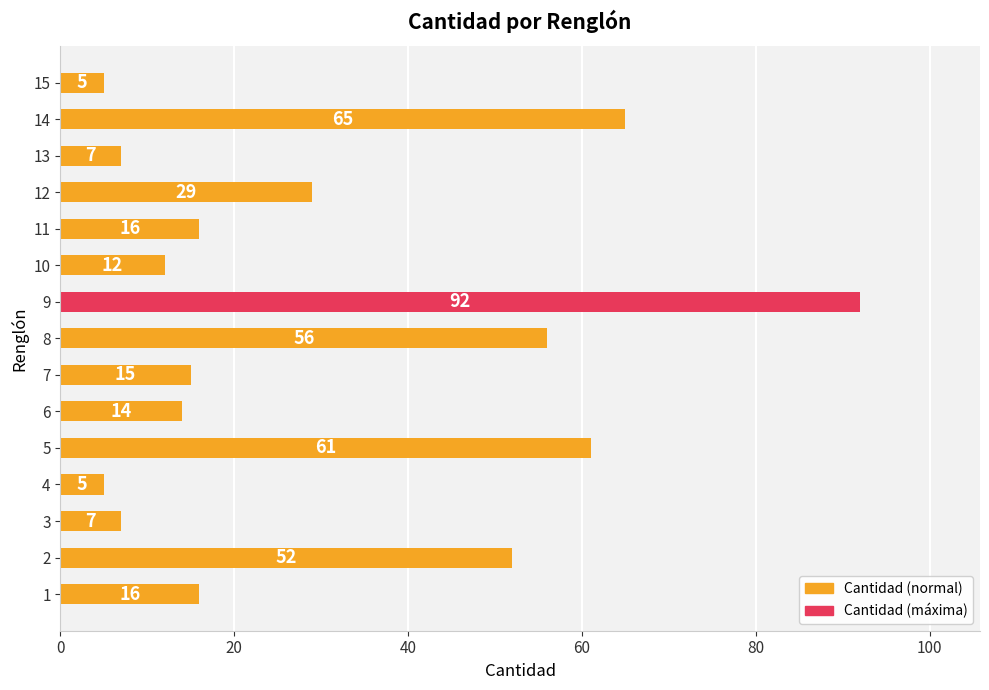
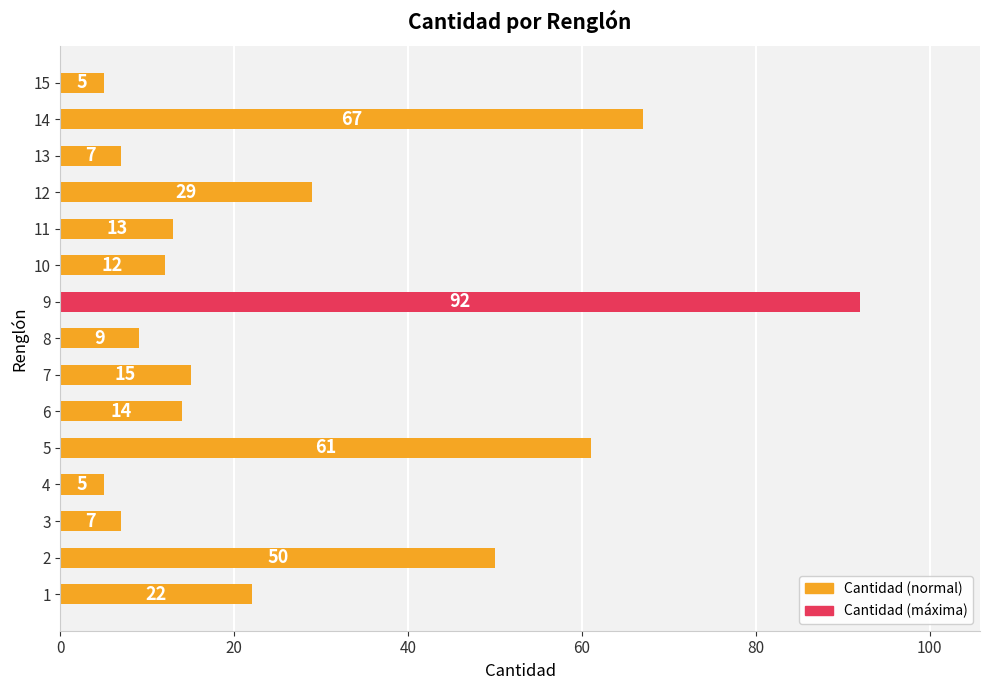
  {
    "15": 5,
-   "14": 65,
+   "14": 67,
    "13": 7,
    "12": 29,
-   "11": 16,
+   "11": 13,
    "10": 12,
    "9": 92,
-   "8": 56,
+   "8": 9,
    "7": 15,
    "6": 14,
    "5": 61,
    "4": 5,
    "3": 7,
-   "2": 52,
-   "1": 16
+   "2": 50,
+   "1": 22
  }
